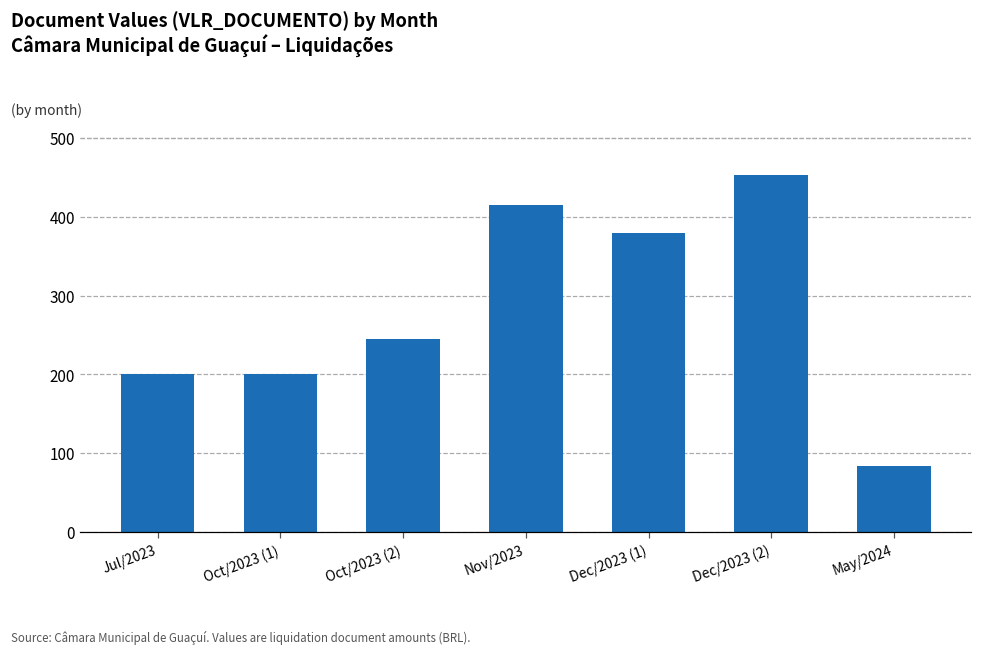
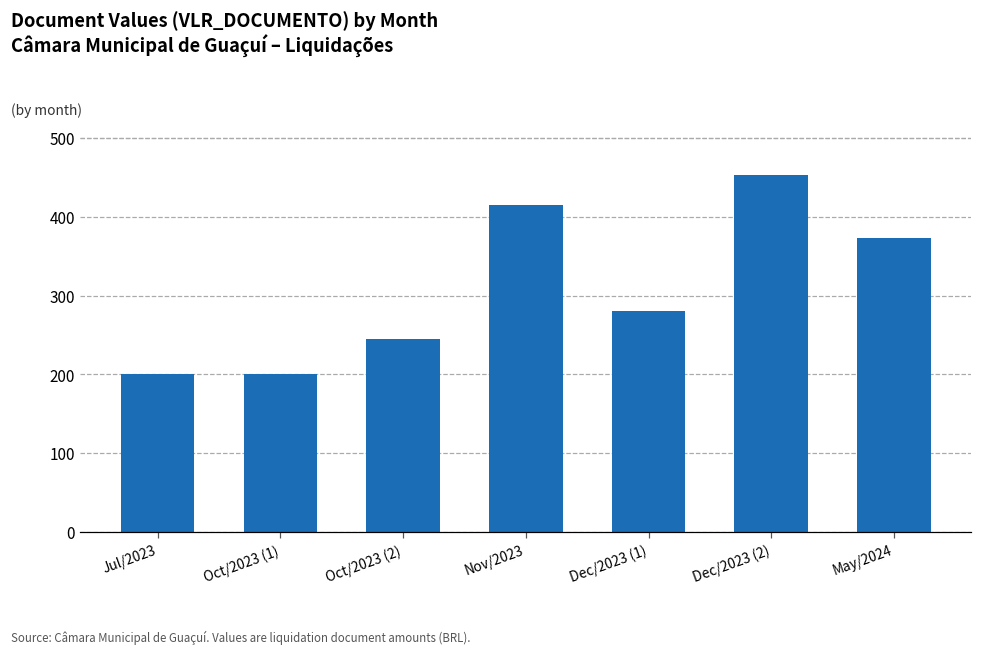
  {
    "Jul/2023": 200,
    "Oct/2023 (1)": 200,
    "Oct/2023 (2)": 240,
    "Nov/2023": 410,
-   "Dec/2023 (1)": 380,
+   "Dec/2023 (1)": 280,
    "Dec/2023 (2)": 450,
-   "May/2024": 80
+   "May/2024": 370
  }
